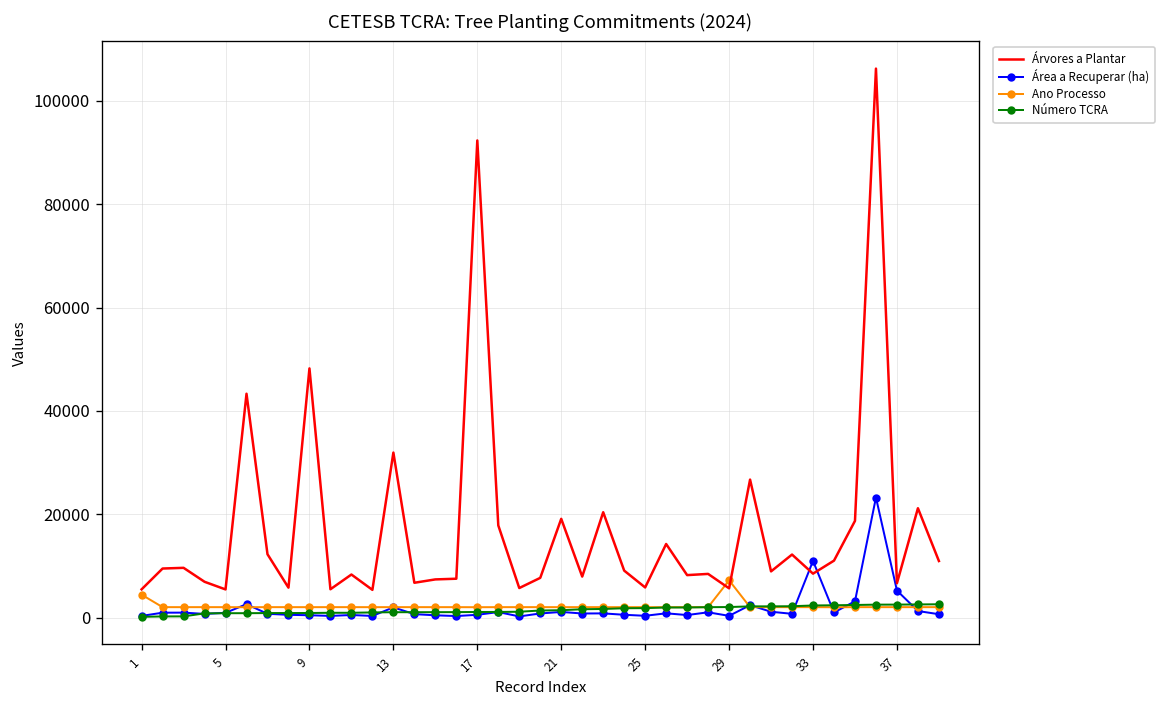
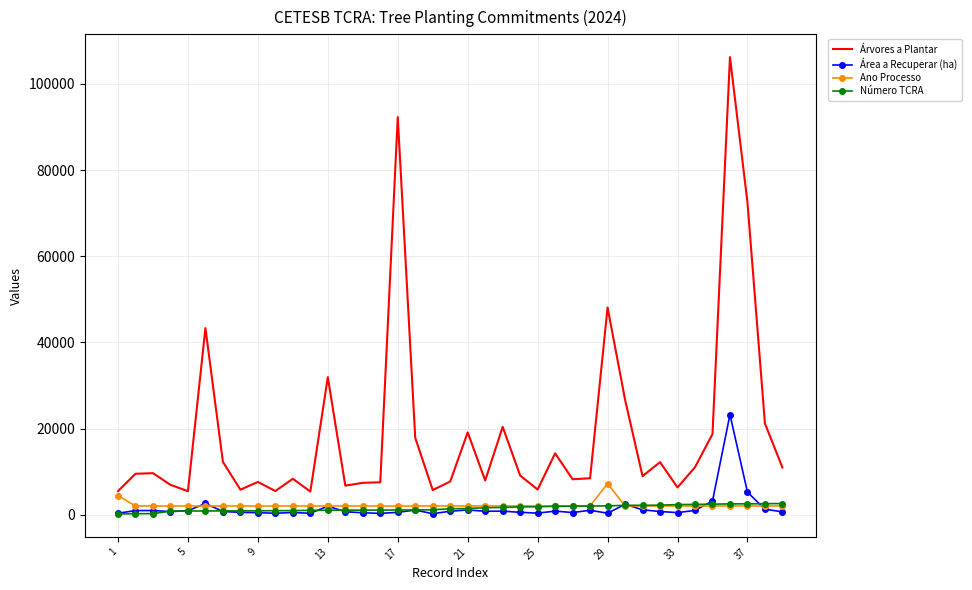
  {
    "Árvores a Plantar": {
      "1": 5000,
      "5": 5000,
-     "9": 48000,
+     "9": 8000,
      "13": 32000,
      "17": 92000,
      "21": 19000,
      "25": 6000,
-     "29": 6000,
-     "33": 9000,
-     "37": 7000
+     "29": 48000,
+     "33": 6000,
+     "37": 73000
    },
    "Área a Recuperar (ha)": {
      "25": 0,
      "29": 0,
-     "33": 11000,
+     "33": 0,
      "37": 5000
    },
    "Ano Processo": {
      "1": 4000,
      "5": 2000,
      "9": 2000,
      "17": 2000,
      "29": 7000
    },
    "Número TCRA": {
      "13": 1000,
      "29": 2000
    }
  }
